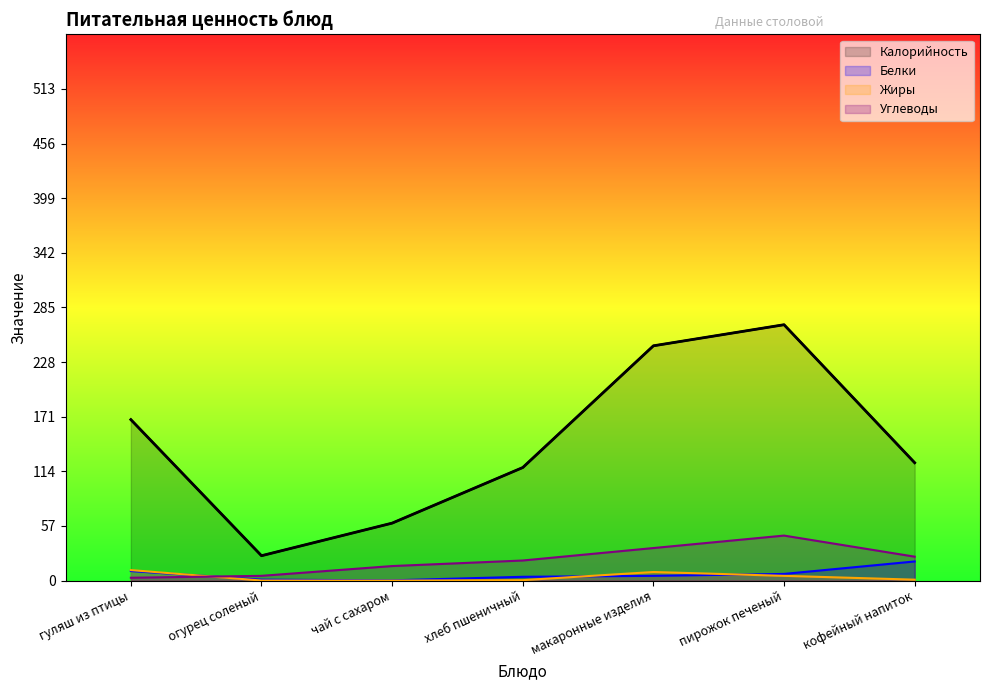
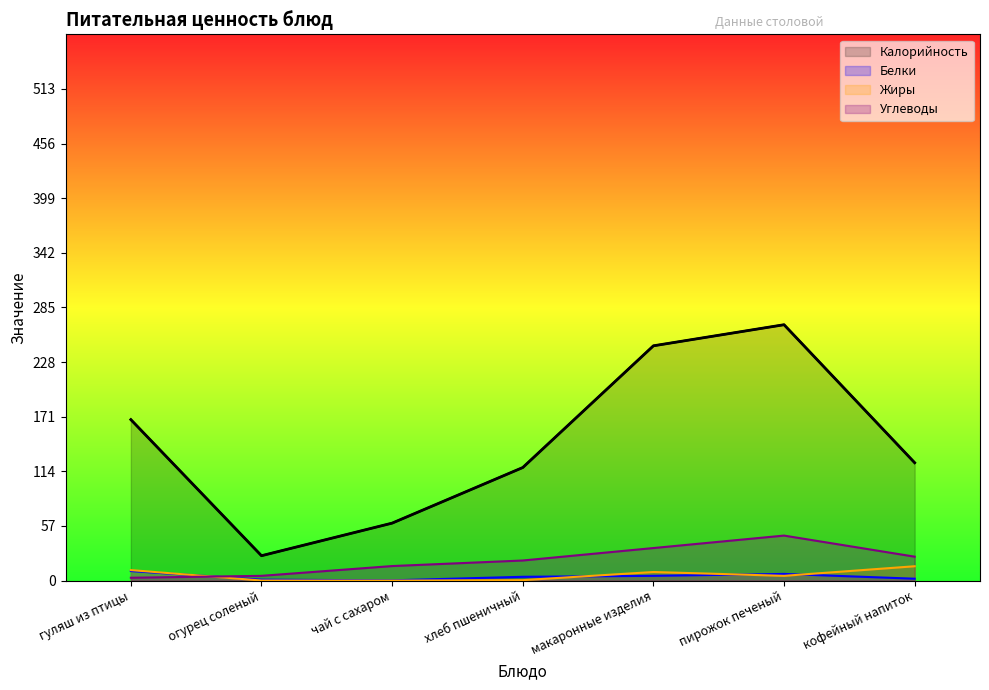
  {
    "Белки": {
      "хлеб пшеничный": 0,
      "макаронные изделия": 10,
-     "кофейный напиток": 20
+     "кофейный напиток": 0
    },
    "Жиры": {
      "хлеб пшеничный": 0,
      "макаронные изделия": 10,
-     "кофейный напиток": 0
+     "кофейный напиток": 20
    }
  }
